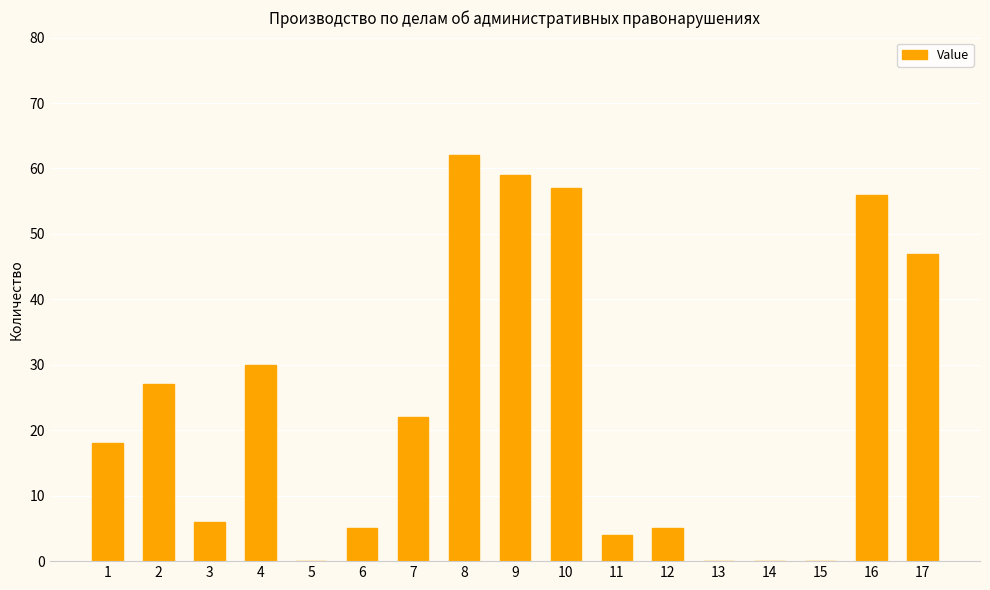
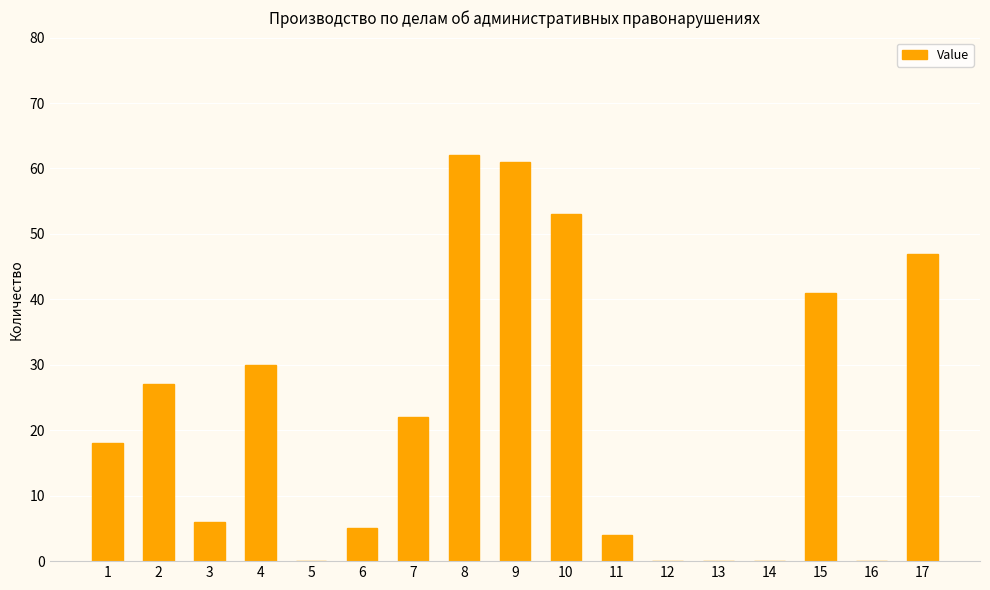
  {
    "1": 18,
    "2": 27,
    "3": 6,
    "4": 30,
    "5": 0,
    "6": 5,
    "7": 22,
    "8": 62,
-   "9": 59,
-   "10": 57,
+   "9": 61,
+   "10": 53,
    "11": 4,
-   "12": 5,
+   "12": 0,
    "13": 0,
    "14": 0,
-   "15": 0,
-   "16": 56,
+   "15": 41,
+   "16": 0,
    "17": 47
  }
